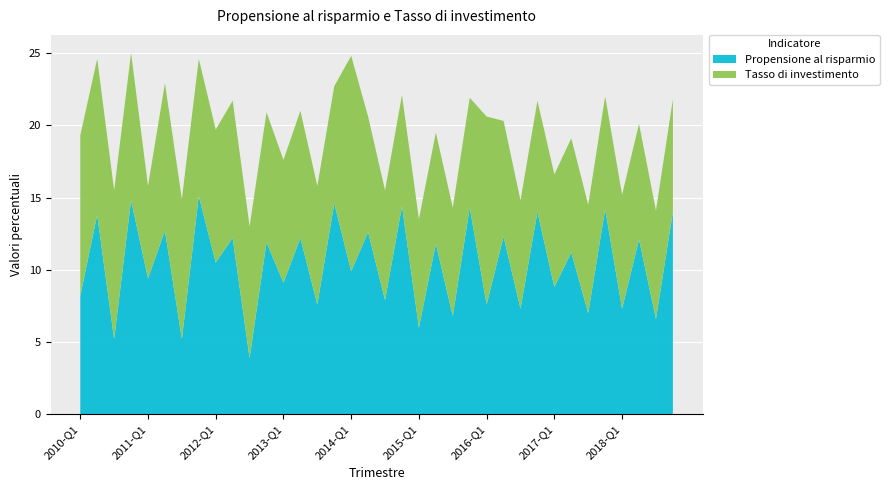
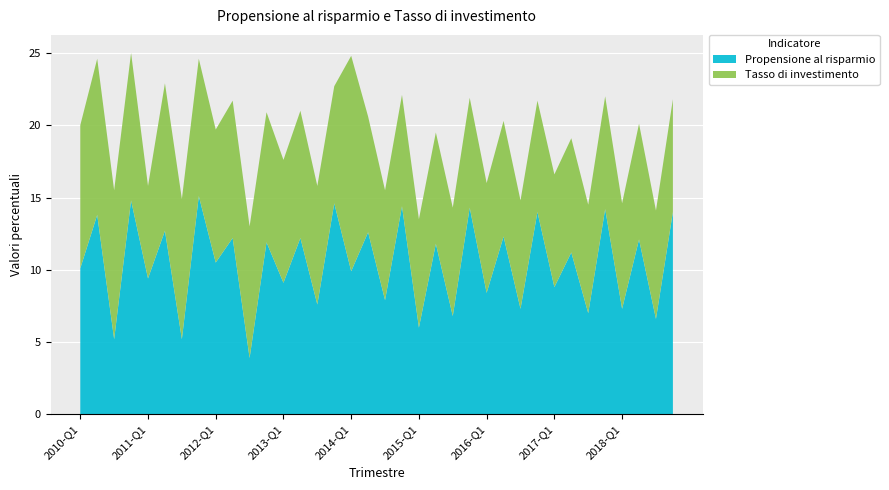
  {
    "Propensione al risparmio": {
-     "2010-Q1": 8.2,
+     "2010-Q1": 10.1,
      "2011-Q1": 9.4,
      "2012-Q1": 10.5,
      "2013-Q1": 9.1,
      "2014-Q1": 9.9,
      "2015-Q1": 6.0,
-     "2016-Q1": 7.6,
+     "2016-Q1": 8.4,
      "2017-Q1": 8.8,
      "2018-Q1": 7.3
    },
    "Tasso di investimento": {
-     "2010-Q1": 11.1,
+     "2010-Q1": 9.9,
      "2011-Q1": 6.4,
      "2012-Q1": 9.2,
      "2013-Q1": 8.5,
      "2014-Q1": 14.9,
      "2015-Q1": 7.5,
-     "2016-Q1": 13.0,
+     "2016-Q1": 7.6,
      "2017-Q1": 7.8,
-     "2018-Q1": 7.9
+     "2018-Q1": 7.3
    }
  }
